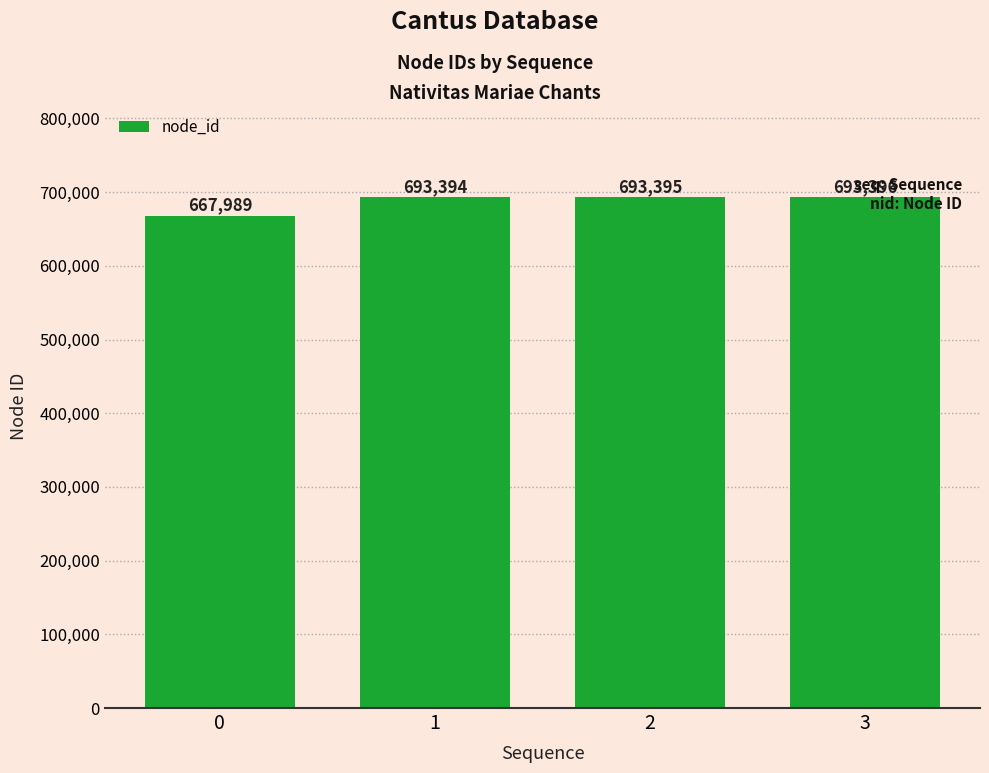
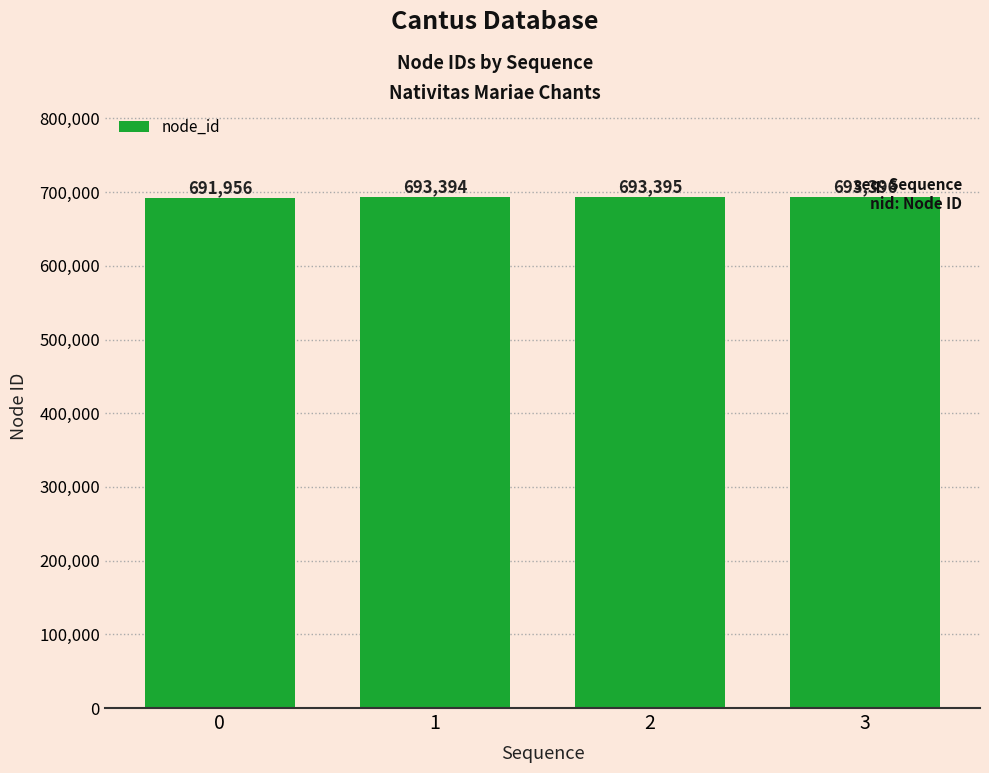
  {
-   "0": "667,989",
+   "0": "691,956",
    "1": "693,394",
    "2": "693,395"
  }
